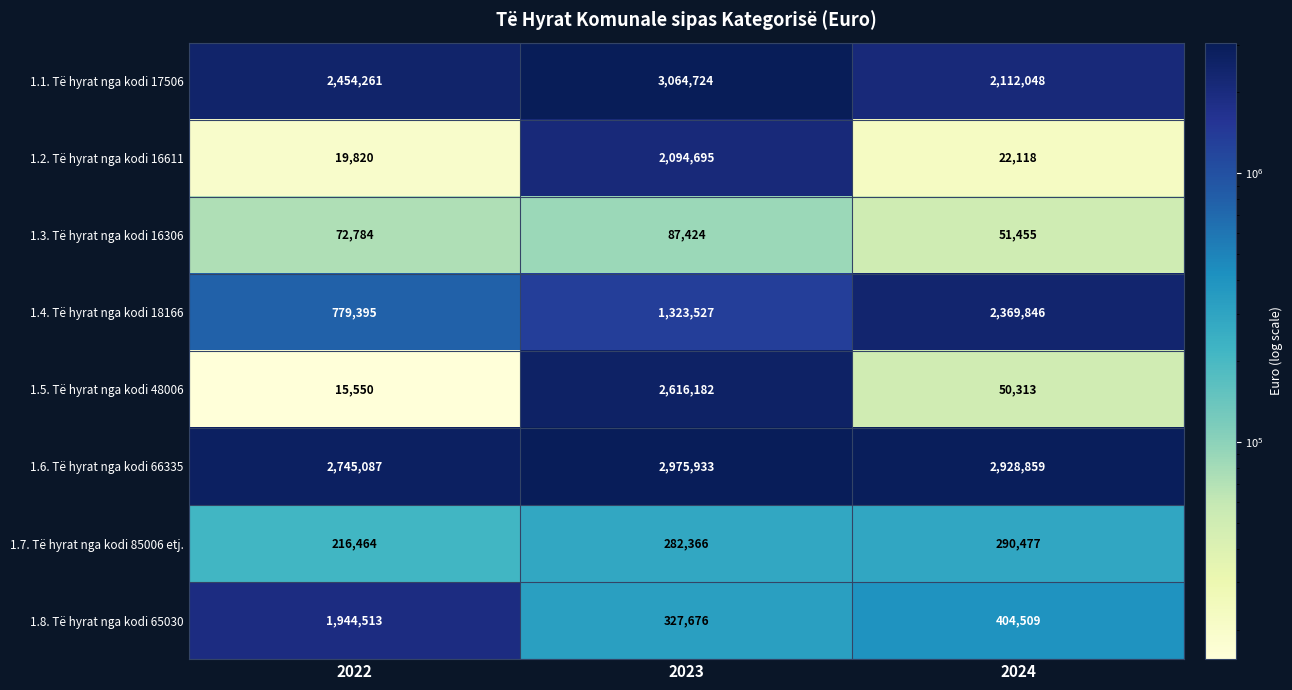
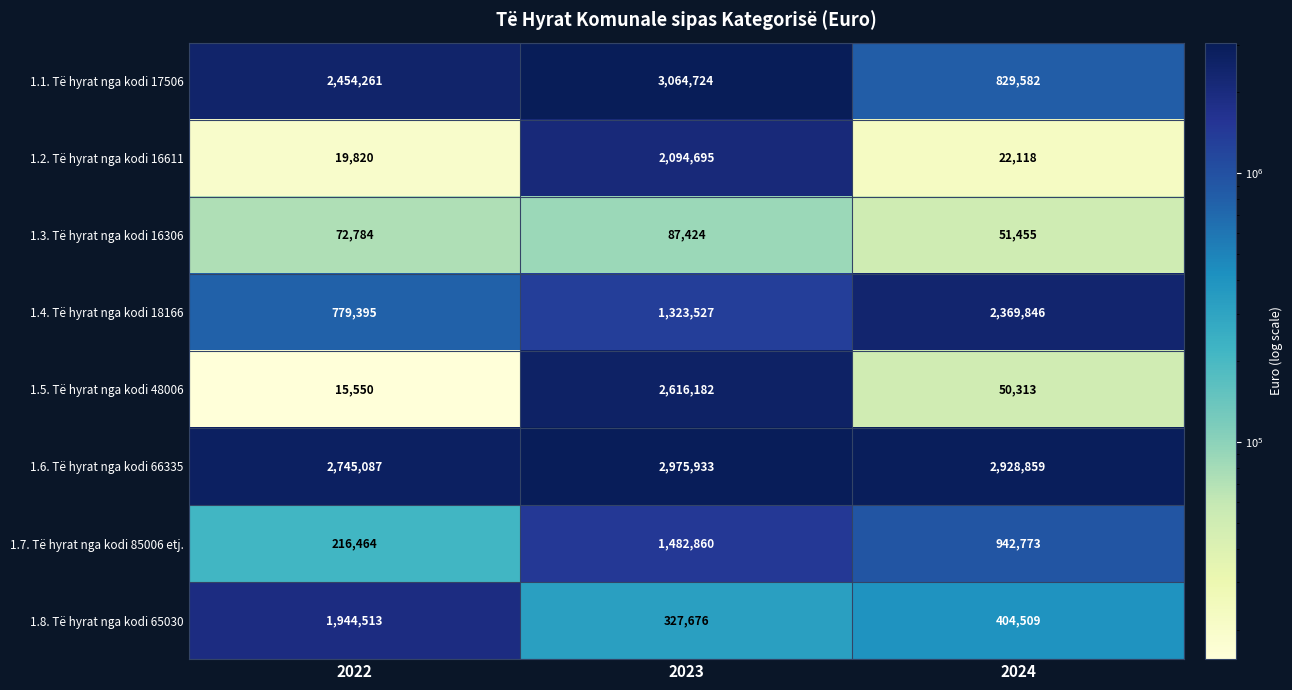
  {
    "1.1. Të hyrat nga kodi 17506": {
      "2022": "2,454,261",
      "2023": "3,064,724",
-     "2024": "2,112,048"
+     "2024": "829,582"
    },
    "1.2. Të hyrat nga kodi 16611": {
      "2022": "19,820",
      "2023": "2,094,695",
      "2024": "22,118"
    },
    "1.3. Të hyrat nga kodi 16306": {
      "2022": "72,784",
      "2023": "87,424",
      "2024": "51,455"
    },
    "1.4. Të hyrat nga kodi 18166": {
      "2022": "779,395",
      "2023": "1,323,527",
      "2024": "2,369,846"
    },
    "1.5. Të hyrat nga kodi 48006": {
      "2022": "15,550",
      "2023": "2,616,182",
      "2024": "50,313"
    },
    "1.6. Të hyrat nga kodi 66335": {
      "2022": "2,745,087",
      "2023": "2,975,933",
      "2024": "2,928,859"
    },
    "1.7. Të hyrat nga kodi 85006 etj.": {
      "2022": "216,464",
-     "2023": "282,366",
-     "2024": "290,477"
+     "2023": "1,482,860",
+     "2024": "942,773"
    },
    "1.8. Të hyrat nga kodi 65030": {
      "2022": "1,944,513",
      "2023": "327,676",
      "2024": "404,509"
    }
  }
